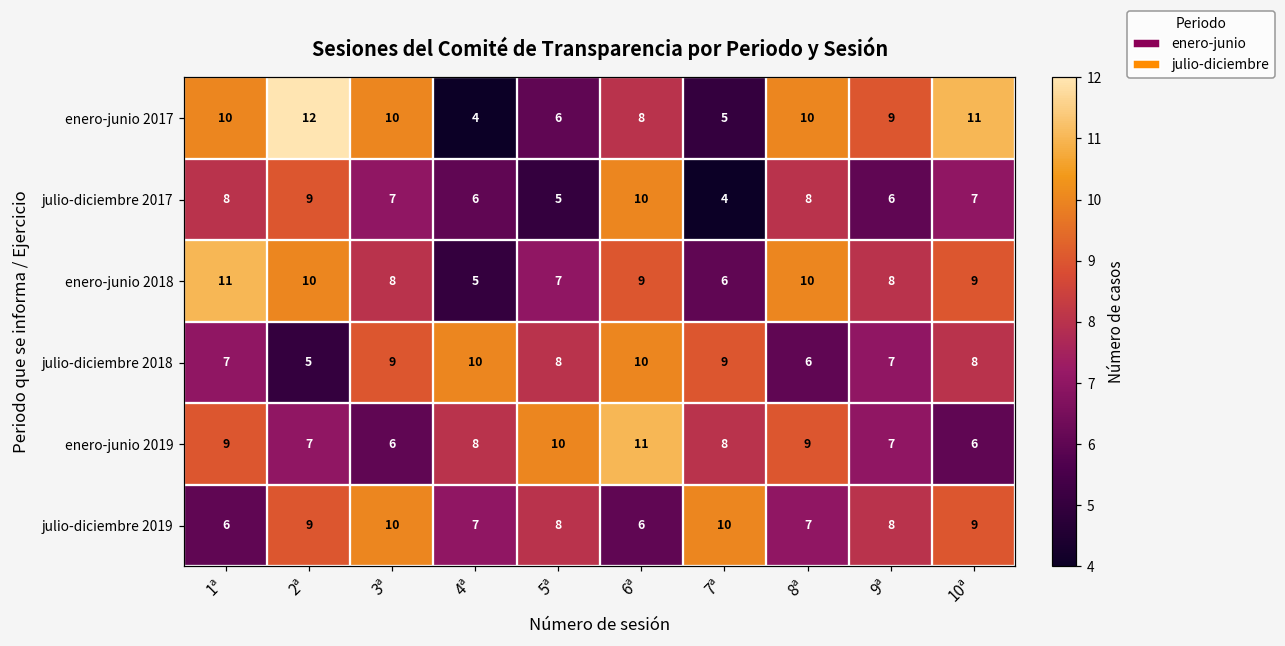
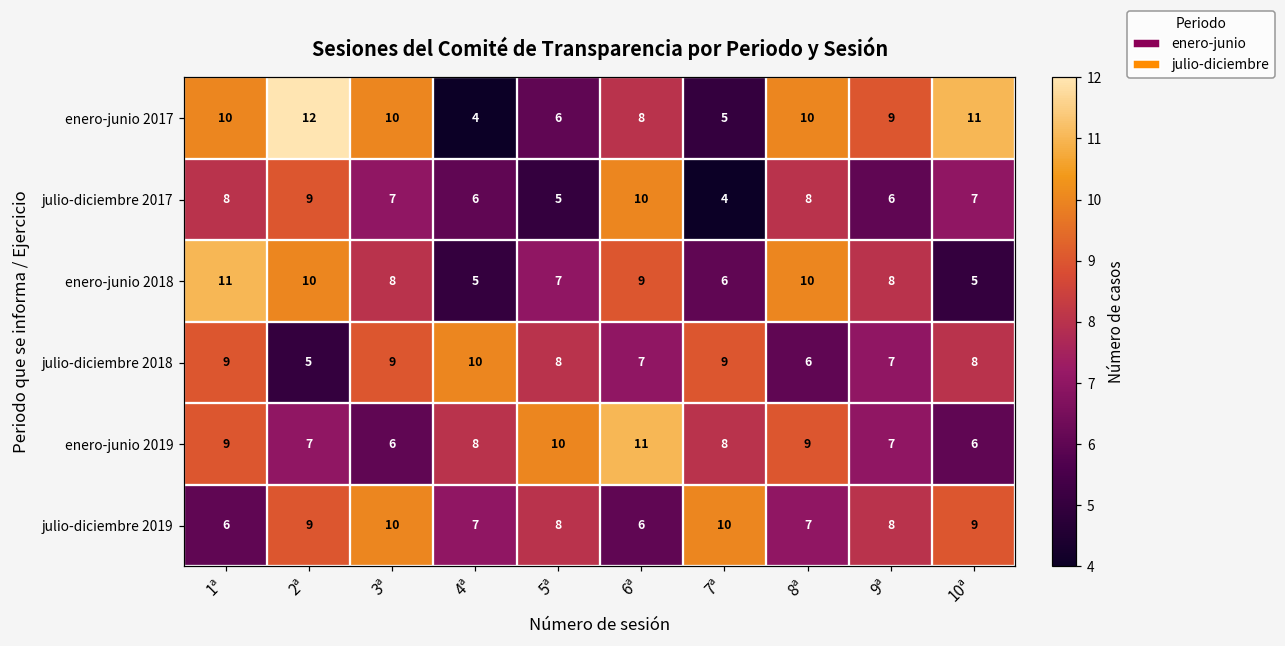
  {
    "enero-junio 2017": {
      "1ª": 10,
      "2ª": 12,
      "3ª": 10,
      "4ª": 4,
      "5ª": 6,
      "6ª": 8,
      "7ª": 5,
      "8ª": 10,
      "9ª": 9,
      "10ª": 11
    },
    "julio-diciembre 2017": {
      "1ª": 8,
      "2ª": 9,
      "3ª": 7,
      "4ª": 6,
      "5ª": 5,
      "6ª": 10,
      "7ª": 4,
      "8ª": 8,
      "9ª": 6,
      "10ª": 7
    },
    "enero-junio 2018": {
      "1ª": 11,
      "2ª": 10,
      "3ª": 8,
      "4ª": 5,
      "5ª": 7,
      "6ª": 9,
      "7ª": 6,
      "8ª": 10,
      "9ª": 8,
-     "10ª": 9
+     "10ª": 5
    },
    "julio-diciembre 2018": {
-     "1ª": 7,
+     "1ª": 9,
      "2ª": 5,
      "3ª": 9,
      "4ª": 10,
      "5ª": 8,
-     "6ª": 10,
+     "6ª": 7,
      "7ª": 9,
      "8ª": 6,
      "9ª": 7,
      "10ª": 8
    },
    "enero-junio 2019": {
      "1ª": 9,
      "2ª": 7,
      "3ª": 6,
      "4ª": 8,
      "5ª": 10,
      "6ª": 11,
      "7ª": 8,
      "8ª": 9,
      "9ª": 7,
      "10ª": 6
    },
    "julio-diciembre 2019": {
      "1ª": 6,
      "2ª": 9,
      "3ª": 10,
      "4ª": 7,
      "5ª": 8,
      "6ª": 6,
      "7ª": 10,
      "8ª": 7,
      "9ª": 8,
      "10ª": 9
    }
  }
